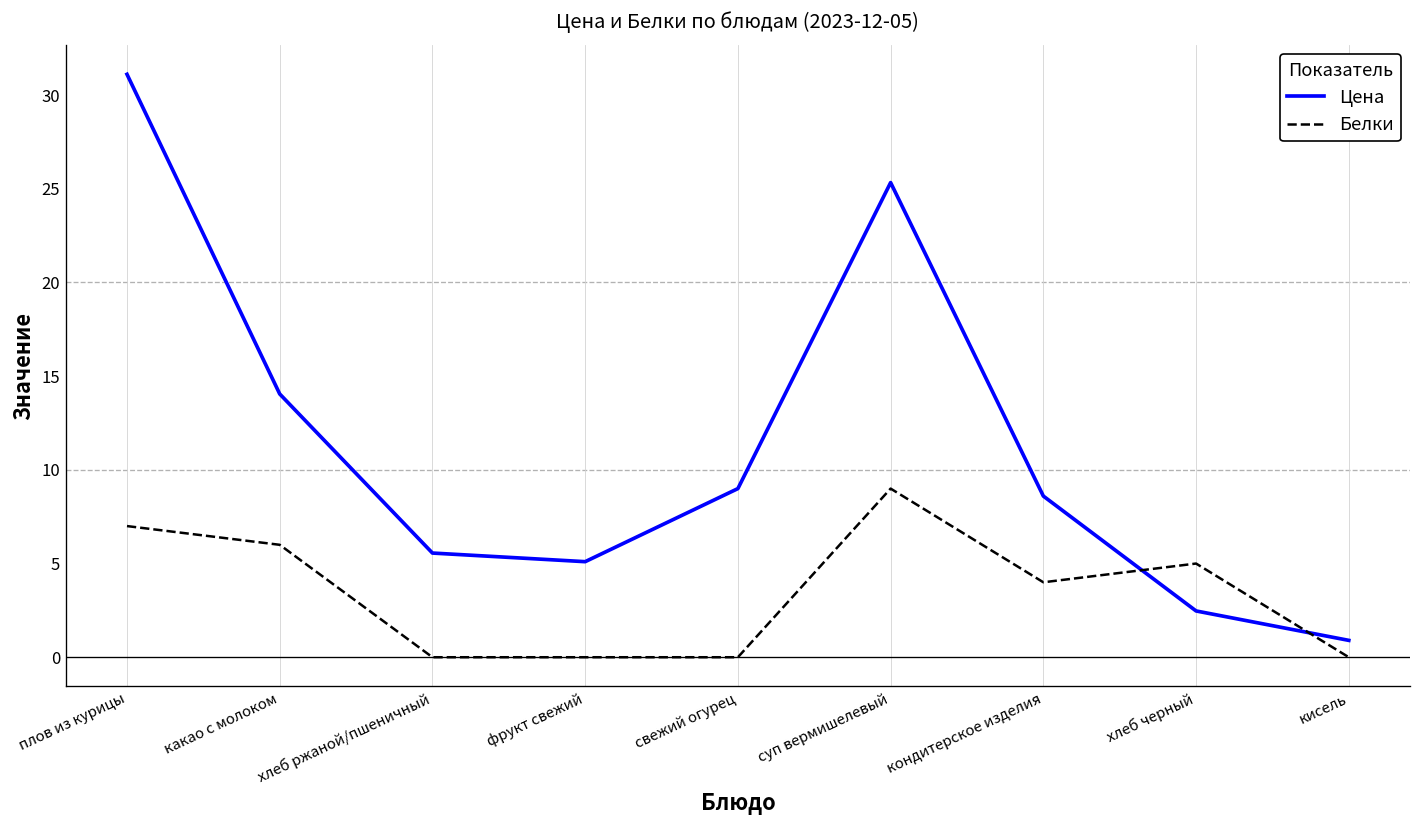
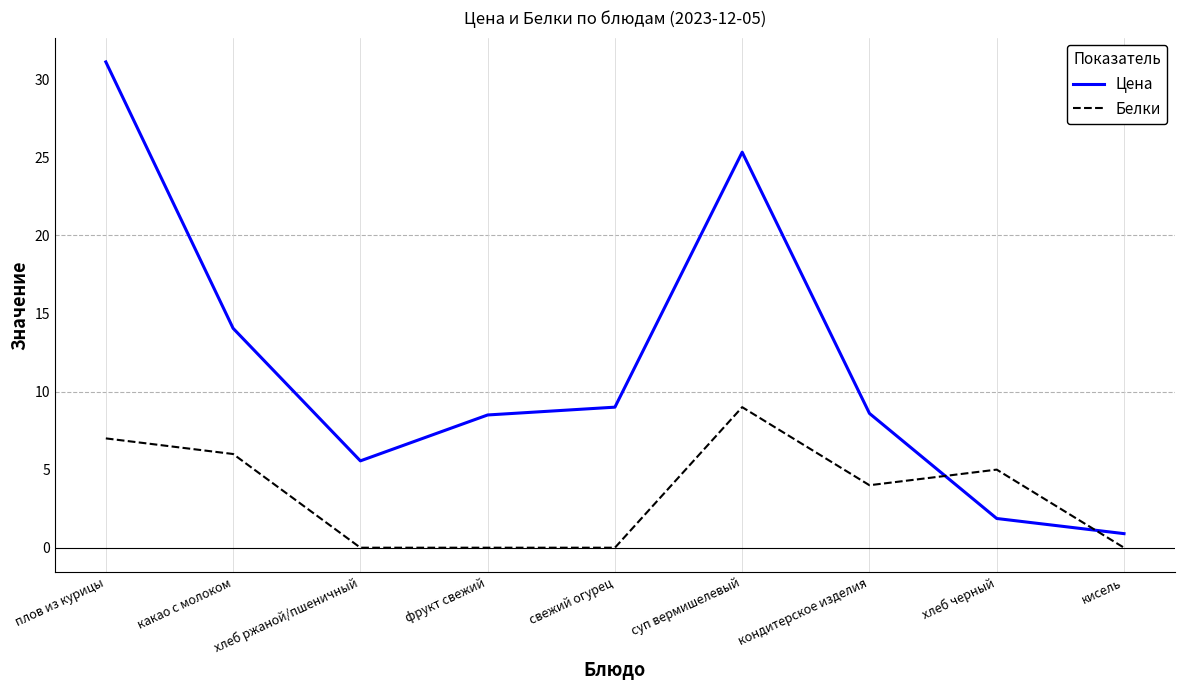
  {
    "Цена": {
      "плов из курицы": 31.1,
      "какао с молоком": 14.1,
      "хлеб ржаной/пшеничный": 5.6,
-     "фрукт свежий": 5.1,
+     "фрукт свежий": 8.5,
      "свежий огурец": 9.0,
      "суп вермишелевый": 25.3,
      "кондитерское изделия": 8.6,
-     "хлеб черный": 2.5,
+     "хлеб черный": 1.9,
      "кисель": 0.9
    },
    "Белки": {
      "плов из курицы": 7.0,
      "какао с молоком": 6.0,
      "хлеб ржаной/пшеничный": 0.0,
      "фрукт свежий": 0.0,
      "свежий огурец": 0.0,
      "суп вермишелевый": 9.0,
      "кондитерское изделия": 4.0,
      "хлеб черный": 5.0,
      "кисель": 0.0
    }
  }
